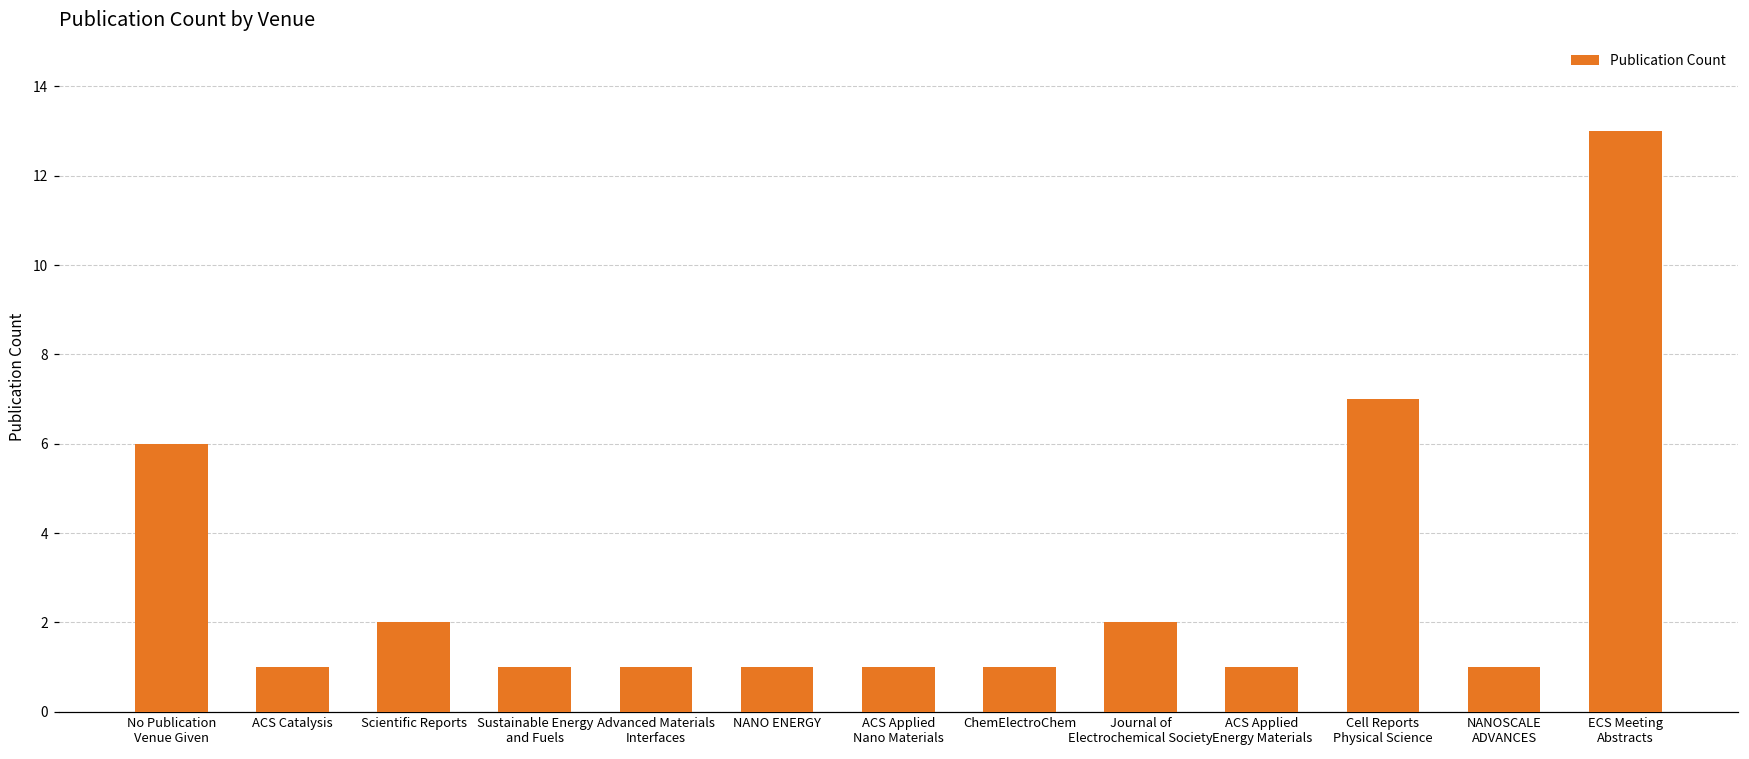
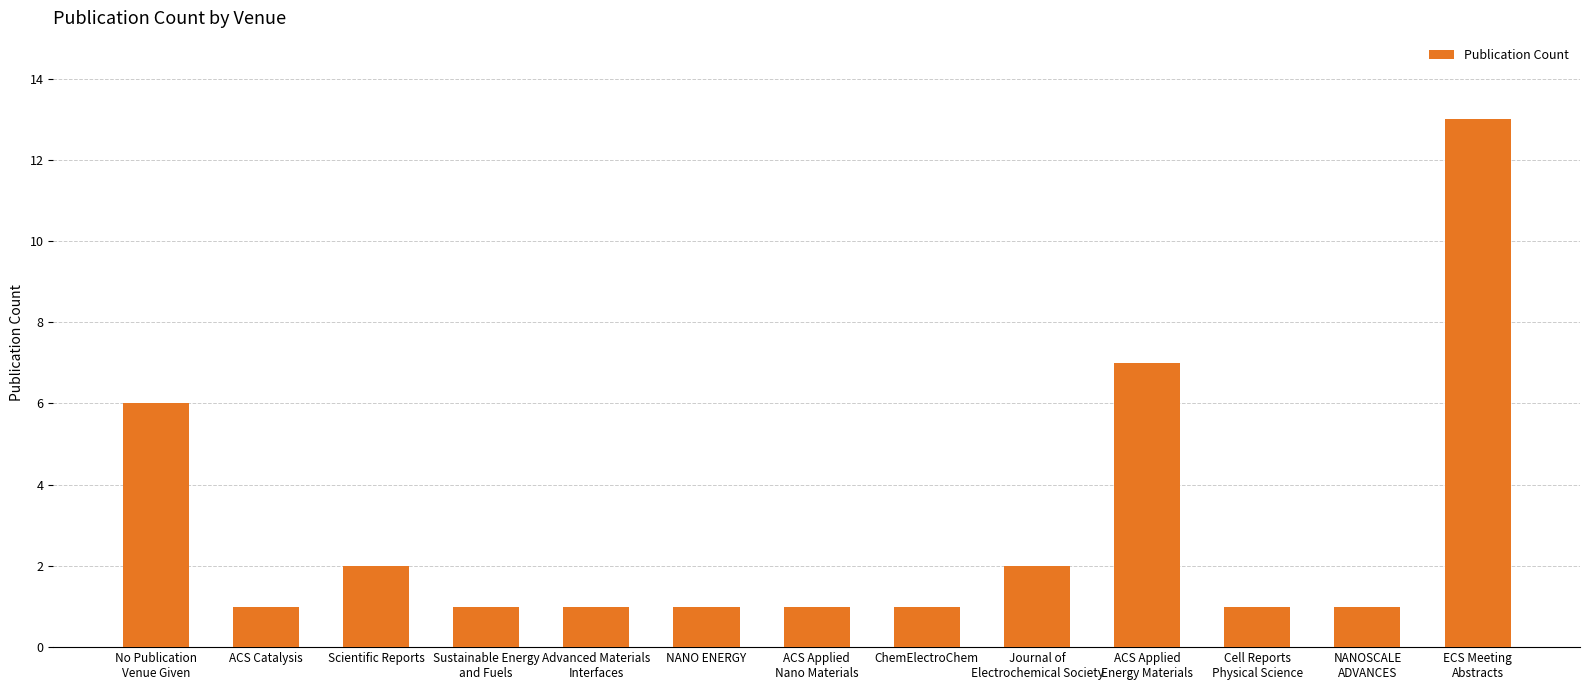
  {
    "No Publication Venue Given": 6,
    "ACS Catalysis": 1,
    "Scientific Reports": 2,
    "Sustainable Energy and Fuels": 1,
    "Advanced Materials Interfaces": 1,
    "NANO ENERGY": 1,
    "ACS Applied Nano Materials": 1,
    "ChemElectroChem": 1,
    "Journal of Electrochemical Society": 2,
-   "ACS Applied Energy Materials": 1,
-   "Cell Reports Physical Science": 7,
+   "ACS Applied Energy Materials": 7,
+   "Cell Reports Physical Science": 1,
    "NANOSCALE ADVANCES": 1,
    "ECS Meeting Abstracts": 13
  }
